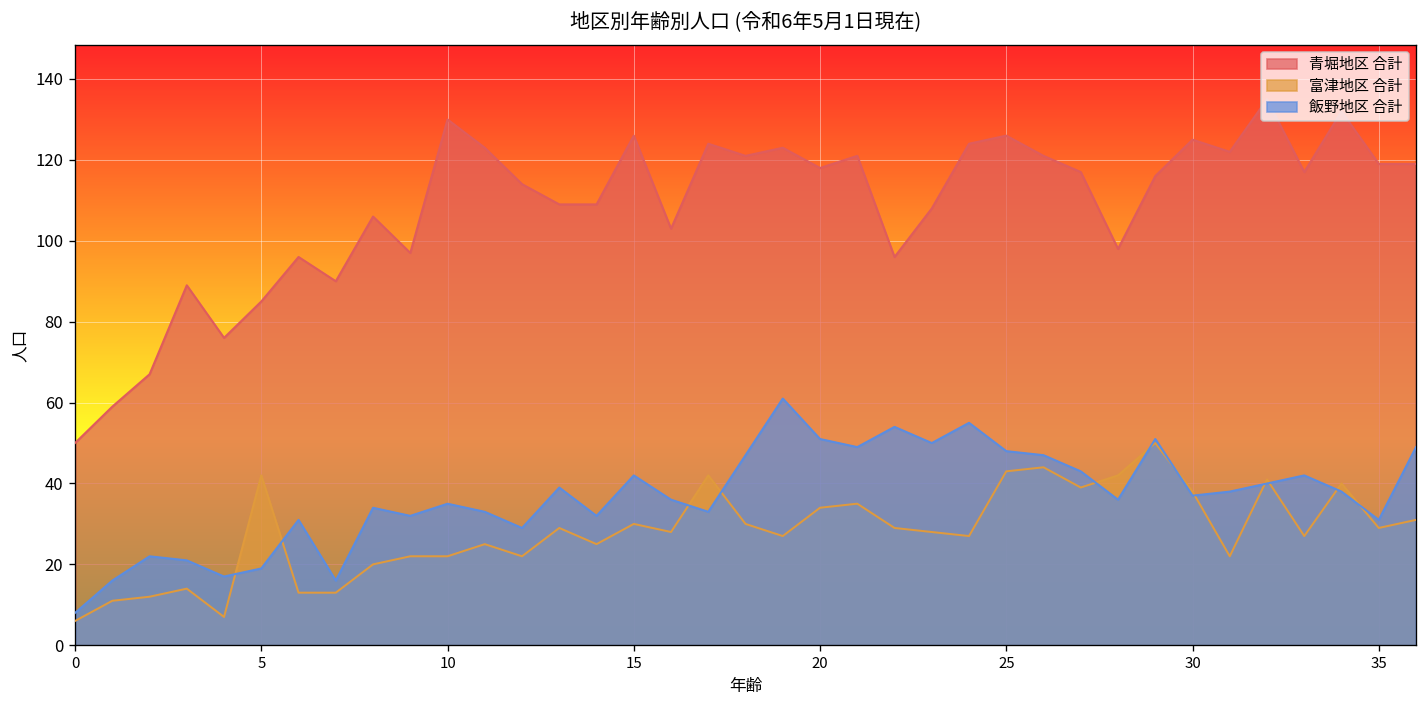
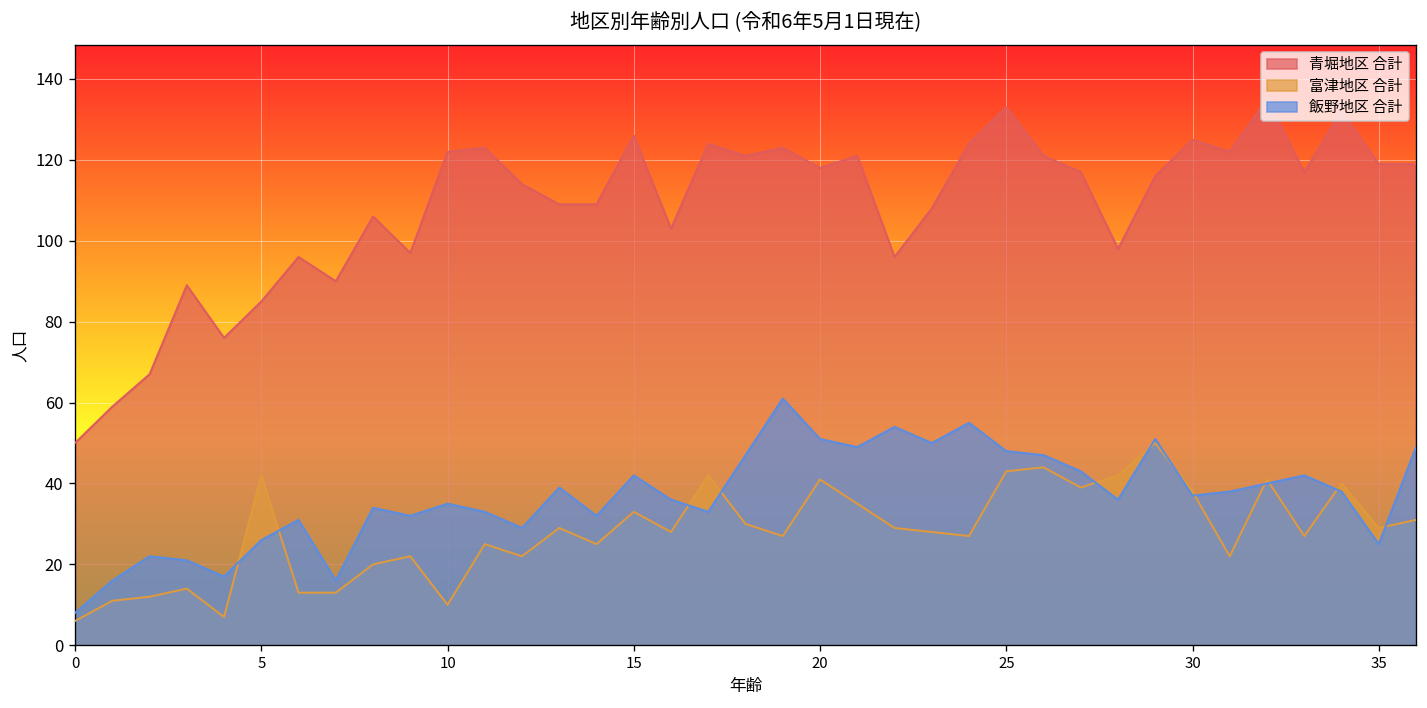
  {
    "青堀地区 合計": {
      "0": 50,
      "5": 85,
-     "10": 130,
+     "10": 122,
      "15": 126,
      "20": 118,
-     "25": 126,
+     "25": 133,
      "30": 125,
      "35": 119
    },
    "富津地区 合計": {
      "0": 6,
      "5": 42,
-     "10": 22,
-     "15": 30,
-     "20": 34,
+     "10": 10,
+     "15": 33,
+     "20": 41,
      "25": 43,
      "30": 38,
      "35": 29
    },
    "飯野地区 合計": {
      "0": 8,
-     "5": 19,
+     "5": 26,
      "10": 35,
      "15": 42,
      "20": 51,
      "25": 48,
      "30": 37,
-     "35": 31
+     "35": 25
    }
  }
